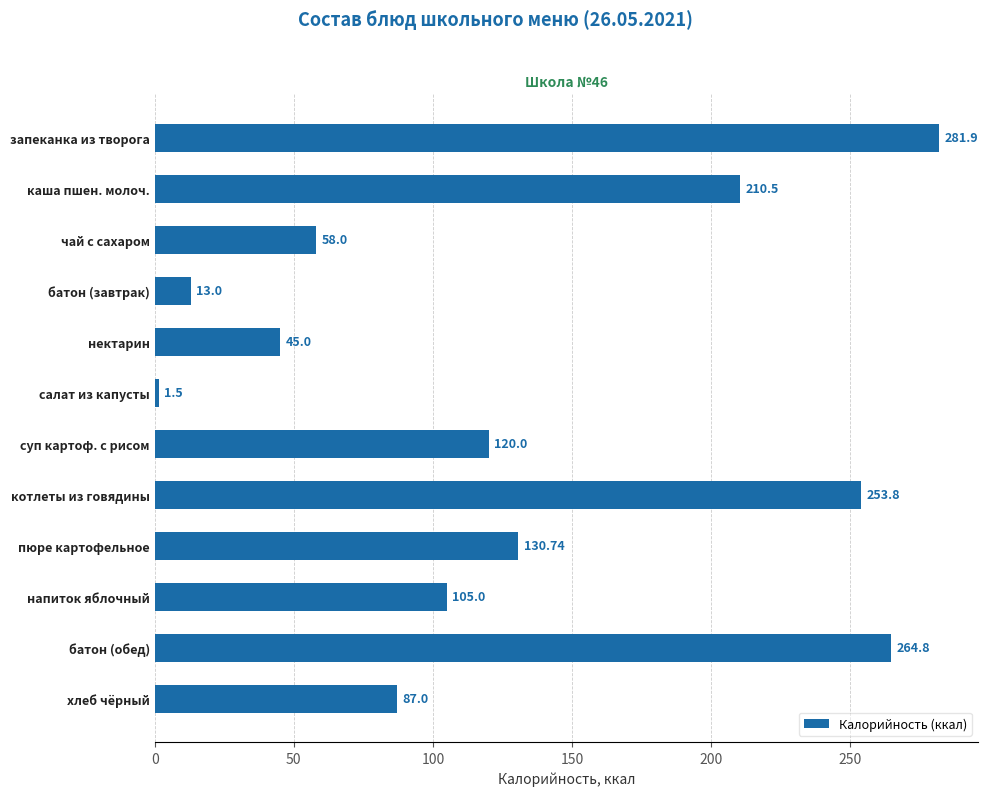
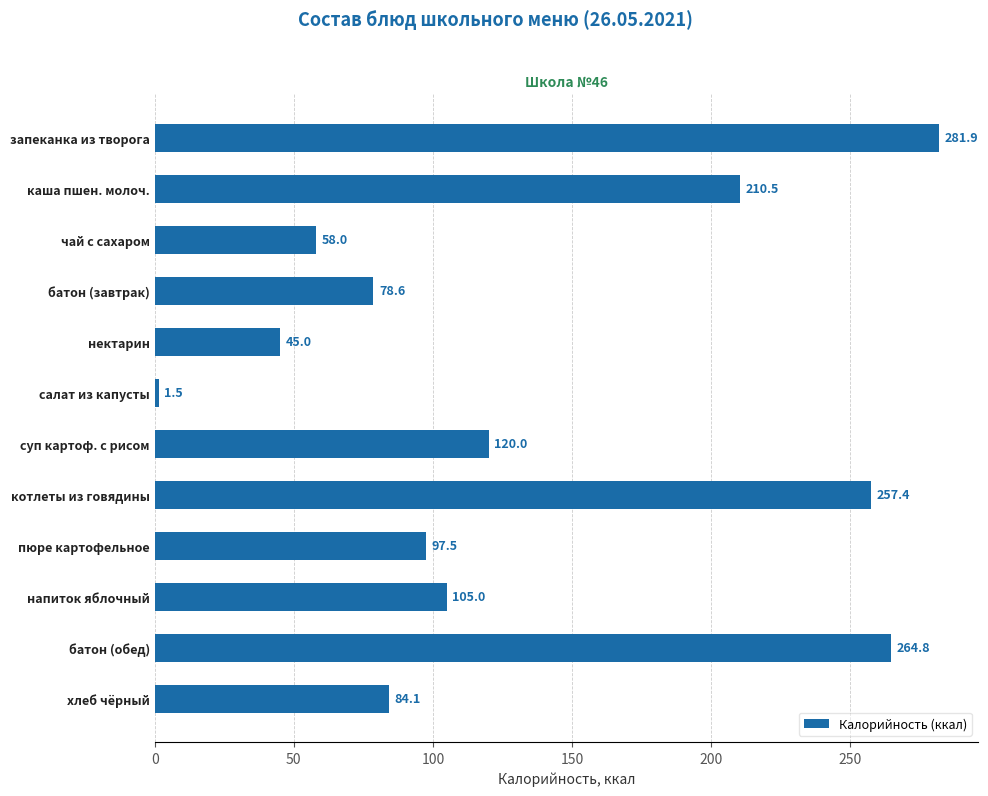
  {
    "запеканка из творога": 281.9,
    "каша пшен. молоч.": 210.5,
    "чай с сахаром": 58.0,
-   "батон (завтрак)": 13.0,
+   "батон (завтрак)": 78.6,
    "нектарин": 45.0,
    "салат из капусты": 1.5,
    "суп картоф. с рисом": 120.0,
-   "котлеты из говядины": 253.8,
-   "пюре картофельное": 130.74,
+   "котлеты из говядины": 257.4,
+   "пюре картофельное": 97.5,
    "напиток яблочный": 105.0,
    "батон (обед)": 264.8,
-   "хлеб чёрный": 87.0
+   "хлеб чёрный": 84.1
  }
